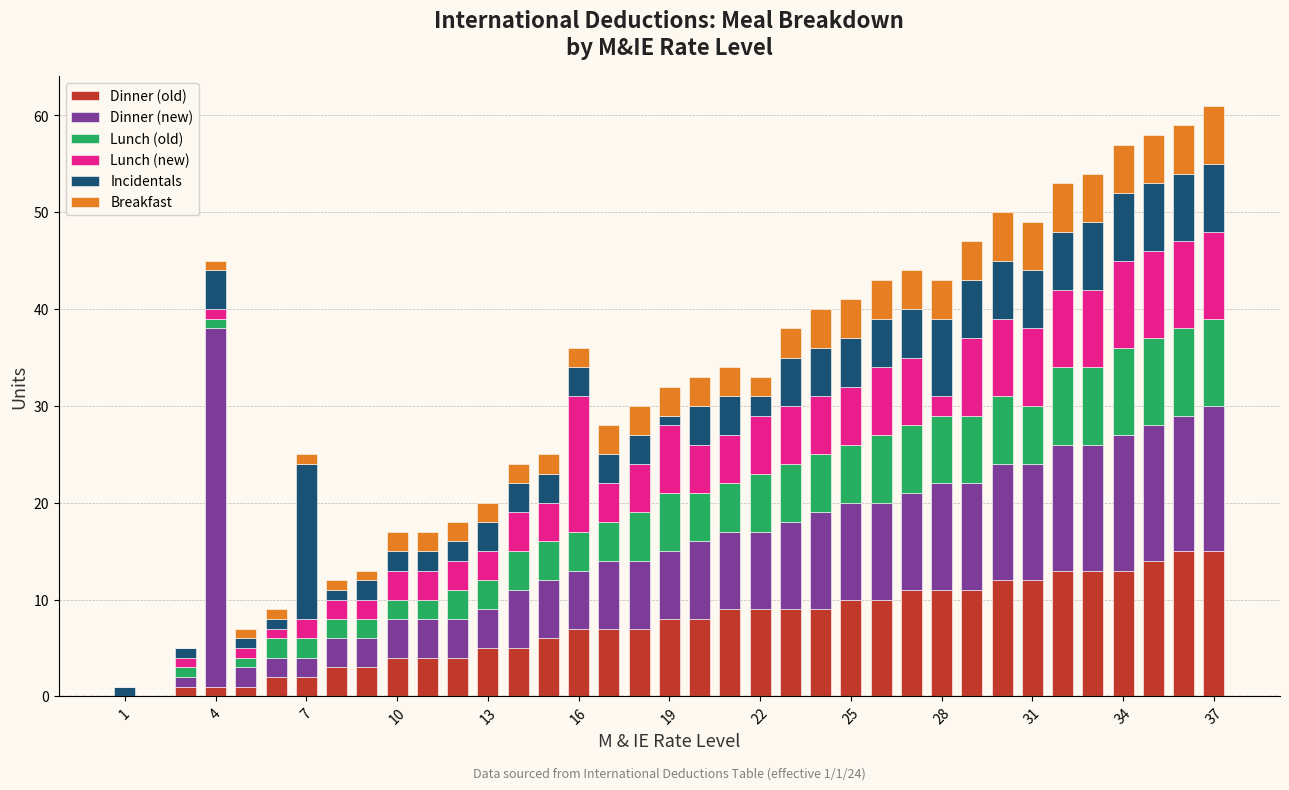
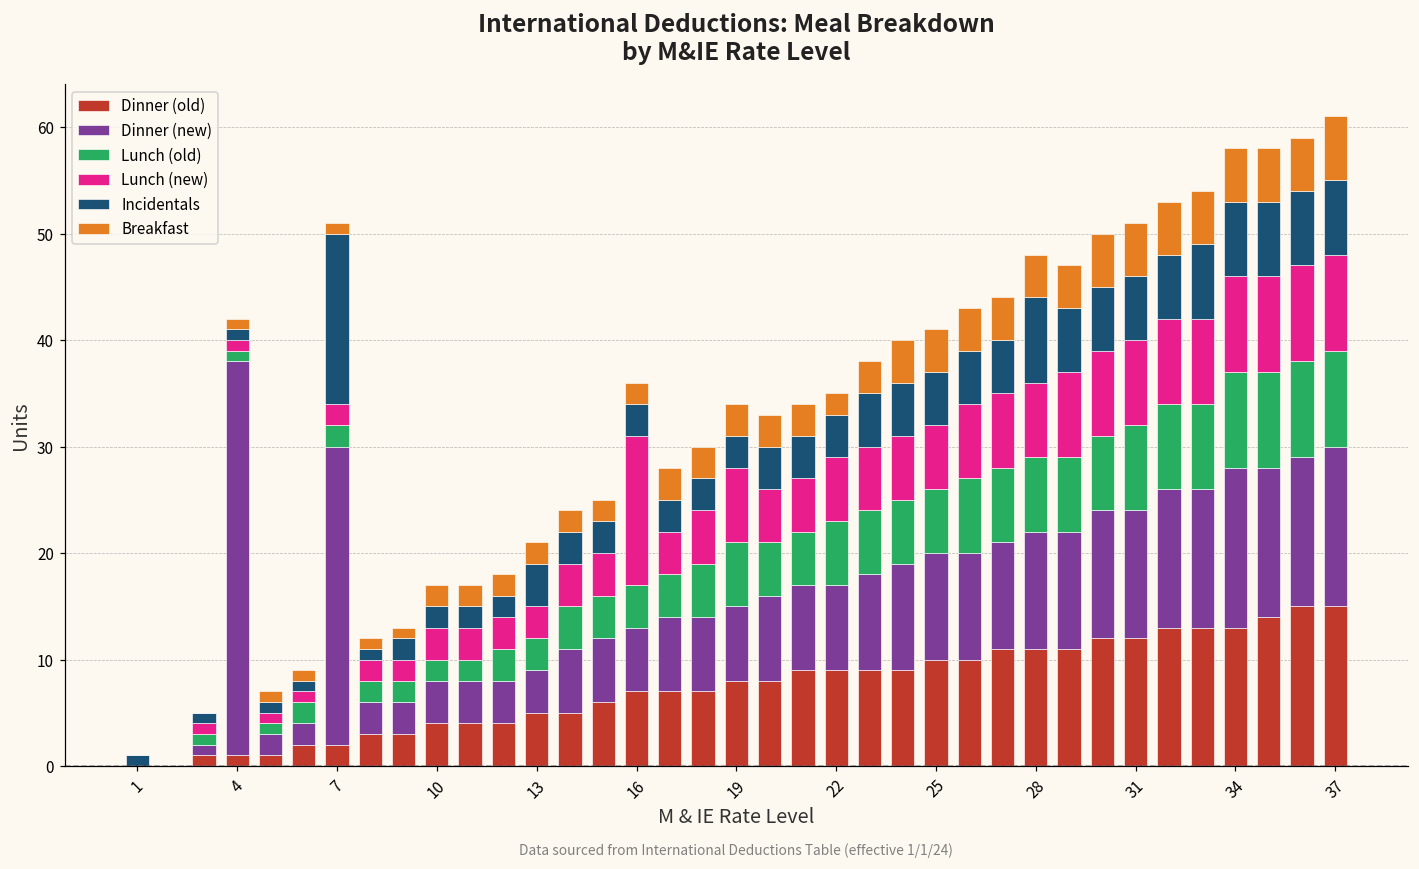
  {
    "Dinner (new)": {
      "1": 0,
      "4": 37,
-     "7": 2,
+     "7": 28,
      "10": 4,
      "13": 4,
      "16": 6,
      "19": 7,
      "22": 8,
      "25": 10,
      "28": 11,
      "31": 12,
-     "34": 14,
+     "34": 15,
      "37": 15
    },
    "Lunch (old)": {
      "1": 0,
      "4": 1,
      "7": 2,
      "10": 2,
      "13": 3,
      "16": 4,
      "19": 6,
      "22": 6,
      "25": 6,
      "28": 7,
-     "31": 6,
+     "31": 8,
      "34": 9,
      "37": 9
    },
    "Lunch (new)": {
      "1": 0,
      "4": 1,
      "7": 2,
      "10": 3,
      "13": 3,
      "16": 14,
      "19": 7,
      "22": 6,
      "25": 6,
-     "28": 2,
+     "28": 7,
      "31": 8,
      "34": 9,
      "37": 9
    },
    "Incidentals": {
      "1": 1,
-     "4": 4,
+     "4": 1,
      "7": 16,
      "10": 2,
-     "13": 3,
+     "13": 4,
      "16": 3,
-     "19": 1,
-     "22": 2,
+     "19": 3,
+     "22": 4,
      "25": 5,
      "28": 8,
      "31": 6,
      "34": 7,
      "37": 7
    },
    "Breakfast": {
      "1": 0,
      "4": 1,
      "7": 1,
      "10": 2,
      "13": 2,
      "16": 2,
      "19": 3,
      "22": 2,
      "25": 4,
      "28": 4,
      "31": 5,
      "34": 5,
      "37": 6
    }
  }
